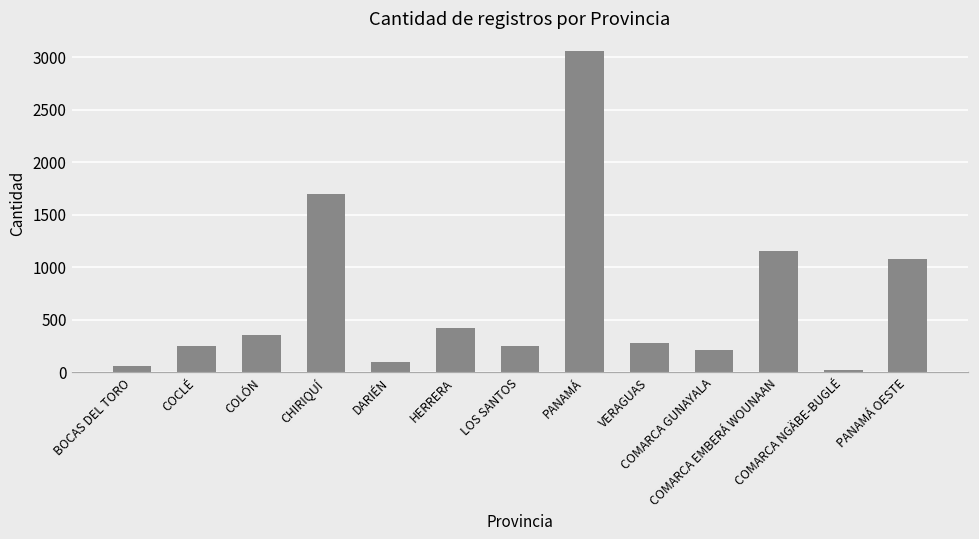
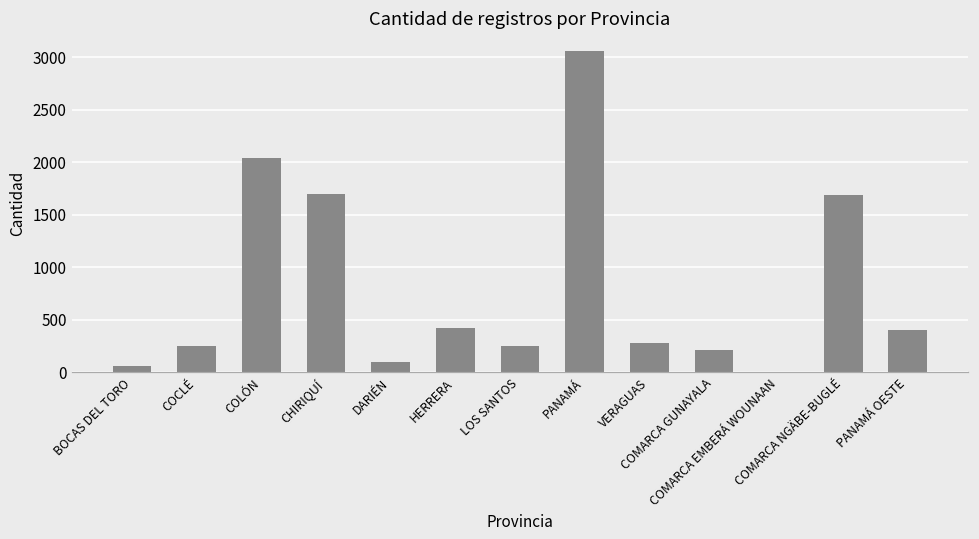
  {
    "BOCAS DEL TORO": 100,
    "COCLÉ": 200,
-   "COLÓN": 300,
+   "COLÓN": 2000,
    "CHIRIQUÍ": 1700,
    "DARIÉN": 100,
    "HERRERA": 400,
    "LOS SANTOS": 300,
    "PANAMÁ": 3100,
    "VERAGUAS": 300,
    "COMARCA GUNAYALA": 200,
-   "COMARCA EMBERÁ WOUNAAN": 1200,
-   "COMARCA NGÄBE-BUGLÉ": 0,
-   "PANAMÁ OESTE": 1100
+   "COMARCA EMBERÁ WOUNAAN": 0,
+   "COMARCA NGÄBE-BUGLÉ": 1700,
+   "PANAMÁ OESTE": 400
  }
